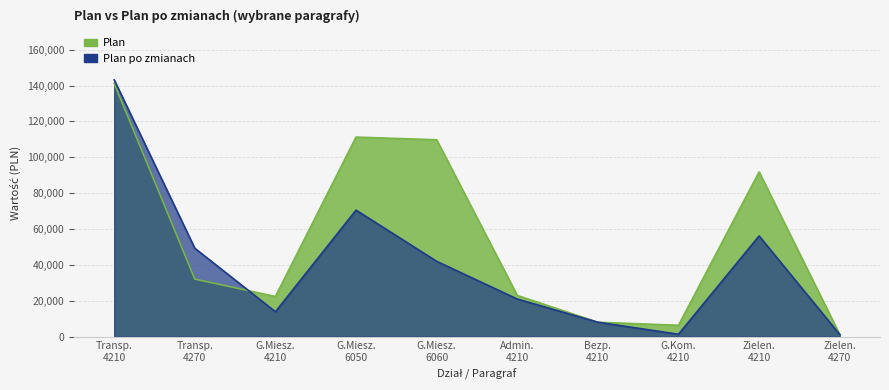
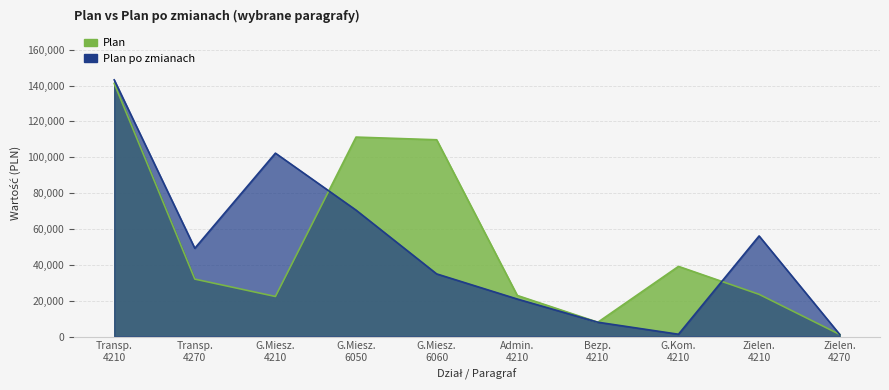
  {
    "Plan": {
      "Transp. 4210": "141,000",
      "Transp. 4270": "32,000",
      "G.Miesz. 4210": "22,000",
      "G.Miesz. 6050": "111,000",
      "G.Miesz. 6060": "110,000",
      "Admin. 4210": "23,000",
-     "G.Kom. 4210": "6,000",
-     "Zielen. 4210": "92,000"
+     "G.Kom. 4210": "39,000",
+     "Zielen. 4210": "24,000"
    },
    "Plan po zmianach": {
      "Transp. 4210": "143,000",
      "Transp. 4270": "49,000",
-     "G.Miesz. 4210": "14,000",
+     "G.Miesz. 4210": "102,000",
      "G.Miesz. 6050": "71,000",
-     "G.Miesz. 6060": "42,000",
+     "G.Miesz. 6060": "35,000",
      "Admin. 4210": "21,000",
      "G.Kom. 4210": "1,000",
      "Zielen. 4210": "56,000"
    }
  }
